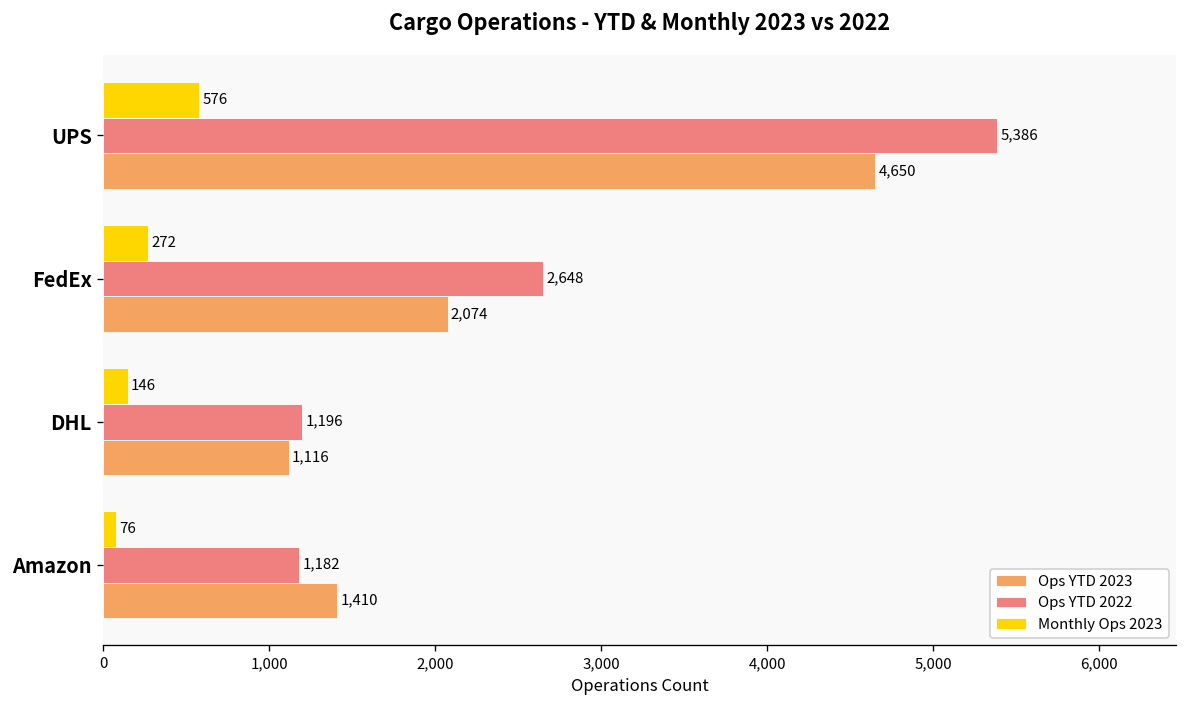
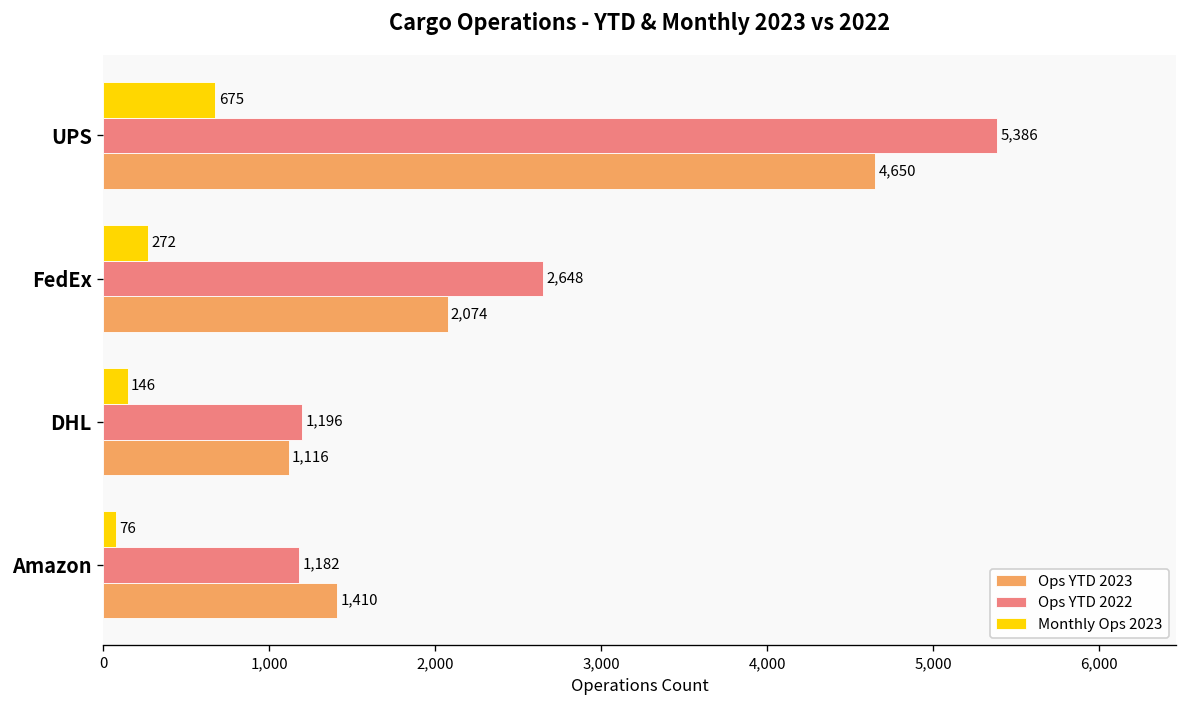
  {
    "Monthly Ops 2023": {
-     "UPS": 576,
+     "UPS": 675,
      "FedEx": 272,
      "DHL": 146,
      "Amazon": 76
    }
  }
